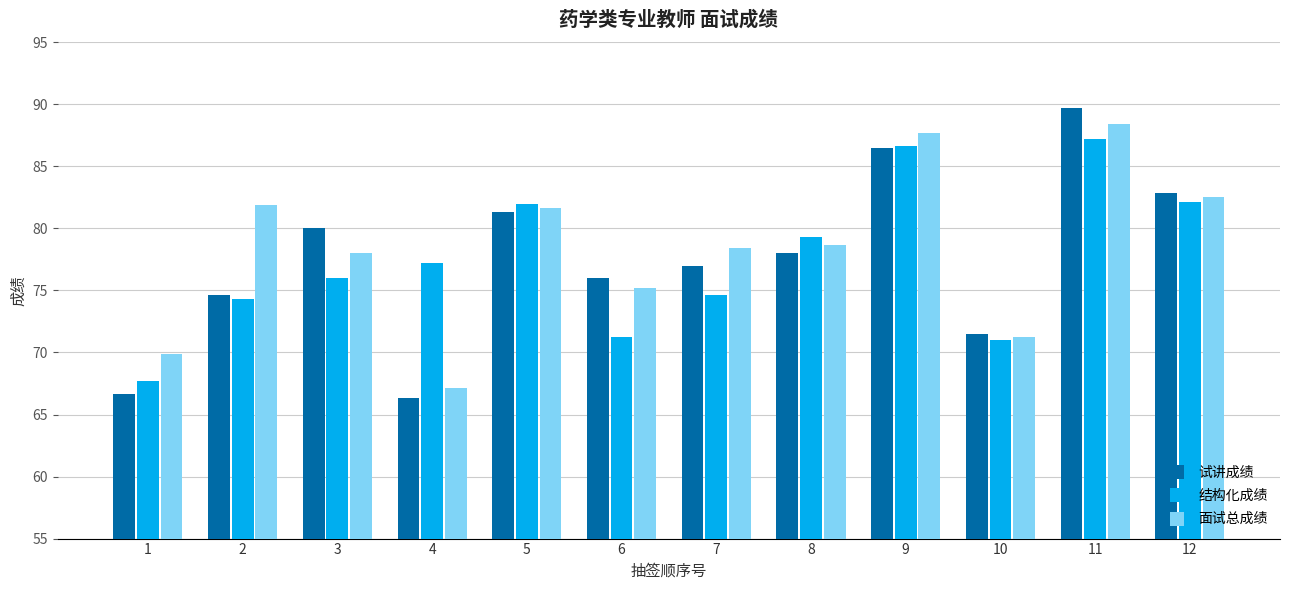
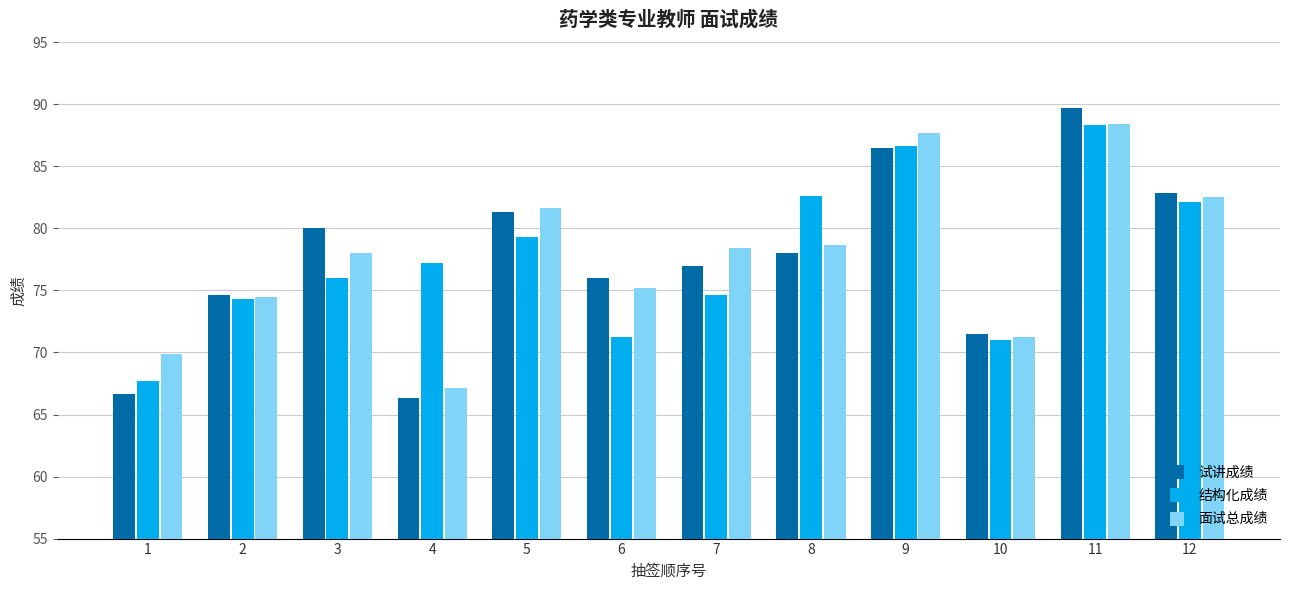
  {
    "试讲成绩": {
      "1": 66.7,
      "2": 74.7,
      "3": 80.0,
      "4": 66.3,
      "5": 81.3,
      "6": 76.0,
      "7": 77.0,
      "8": 78.0,
      "9": 86.5,
      "10": 71.5,
      "11": 89.7,
      "12": 82.8
    },
    "结构化成绩": {
      "1": 67.7,
      "2": 74.3,
      "3": 76.0,
      "4": 77.2,
-     "5": 82.0,
+     "5": 79.3,
      "6": 71.2,
      "7": 74.7,
-     "8": 79.3,
+     "8": 82.6,
      "9": 86.7,
      "10": 71.0,
-     "11": 87.2,
+     "11": 88.3,
      "12": 82.2
    },
    "面试总成绩": {
      "1": 69.9,
-     "2": 81.9,
+     "2": 74.5,
      "3": 78.0,
      "4": 67.2,
      "5": 81.7,
      "6": 75.2,
      "7": 78.4,
      "8": 78.7,
      "9": 87.7,
      "10": 71.3,
      "11": 88.4,
      "12": 82.5
    }
  }
